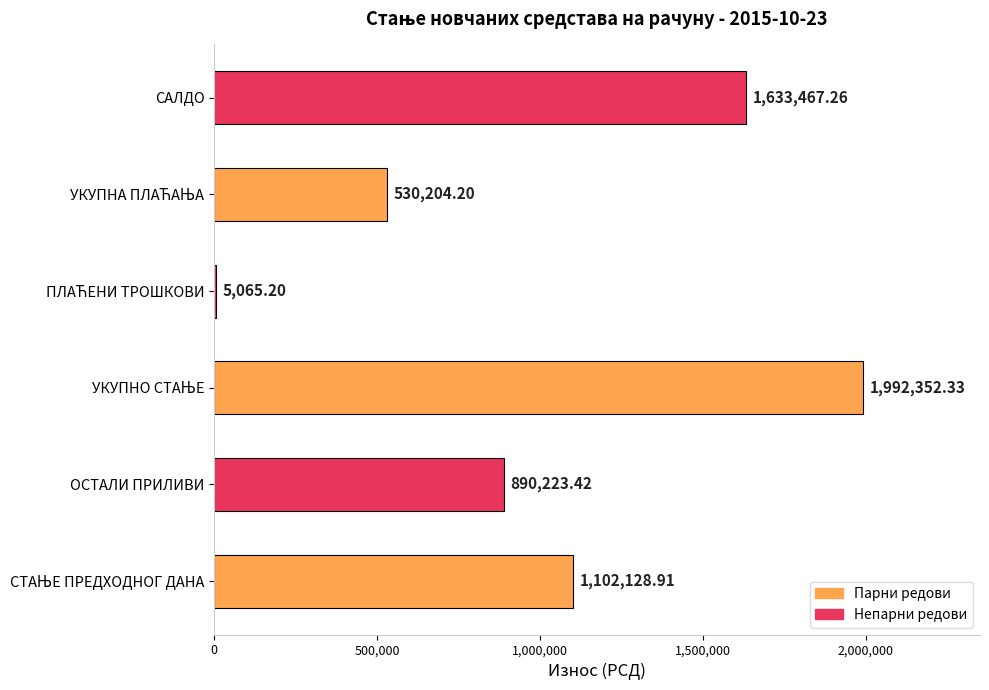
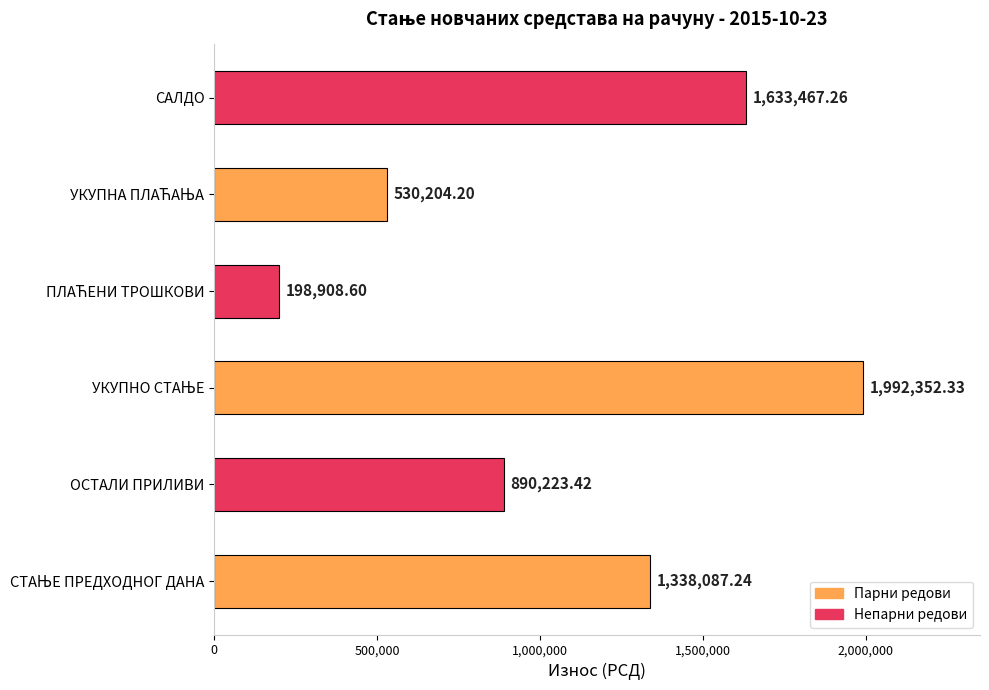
  {
    "САЛДО": "1,633,467.26",
    "УКУПНА ПЛАЋАЊА": "530,204.20",
-   "ПЛАЋЕНИ ТРОШКОВИ": "5,065.20",
+   "ПЛАЋЕНИ ТРОШКОВИ": "198,908.60",
    "УКУПНО СТАЊЕ": "1,992,352.33",
    "ОСТАЛИ ПРИЛИВИ": "890,223.42",
-   "СТАЊЕ ПРЕДХОДНОГ ДАНА": "1,102,128.91"
+   "СТАЊЕ ПРЕДХОДНОГ ДАНА": "1,338,087.24"
  }
